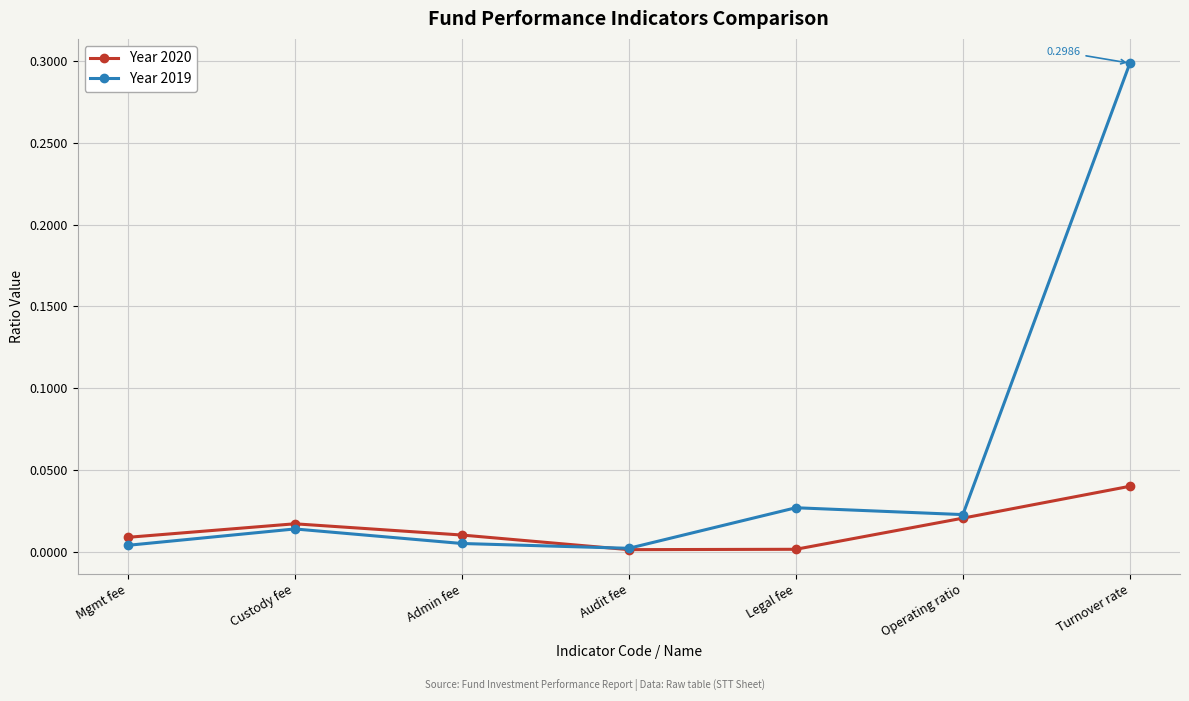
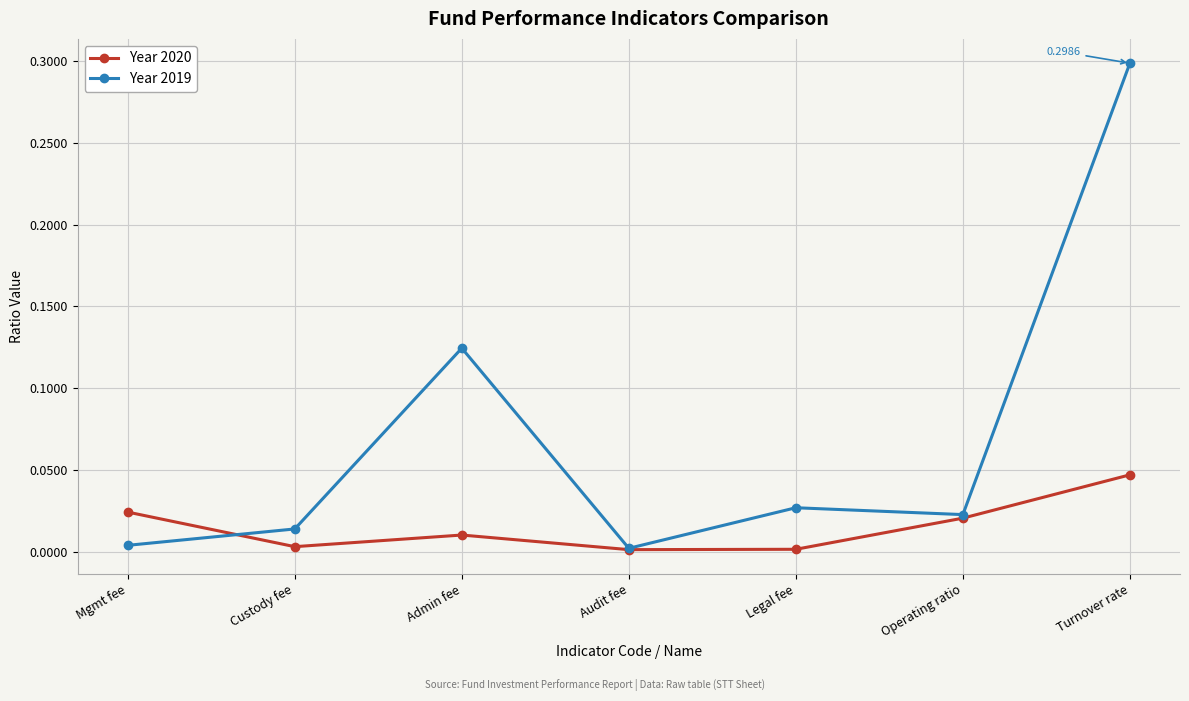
  {
    "Year 2020": {
-     "Mgmt fee": 0.009,
-     "Custody fee": 0.017,
+     "Mgmt fee": 0.024,
+     "Custody fee": 0.003,
      "Admin fee": 0.010,
      "Legal fee": 0.002,
      "Operating ratio": 0.021,
-     "Turnover rate": 0.040
+     "Turnover rate": 0.047
    },
    "Year 2019": {
      "Mgmt fee": 0.004,
      "Custody fee": 0.014,
-     "Admin fee": 0.005,
+     "Admin fee": 0.125,
      "Legal fee": 0.027,
      "Operating ratio": 0.023
    }
  }
